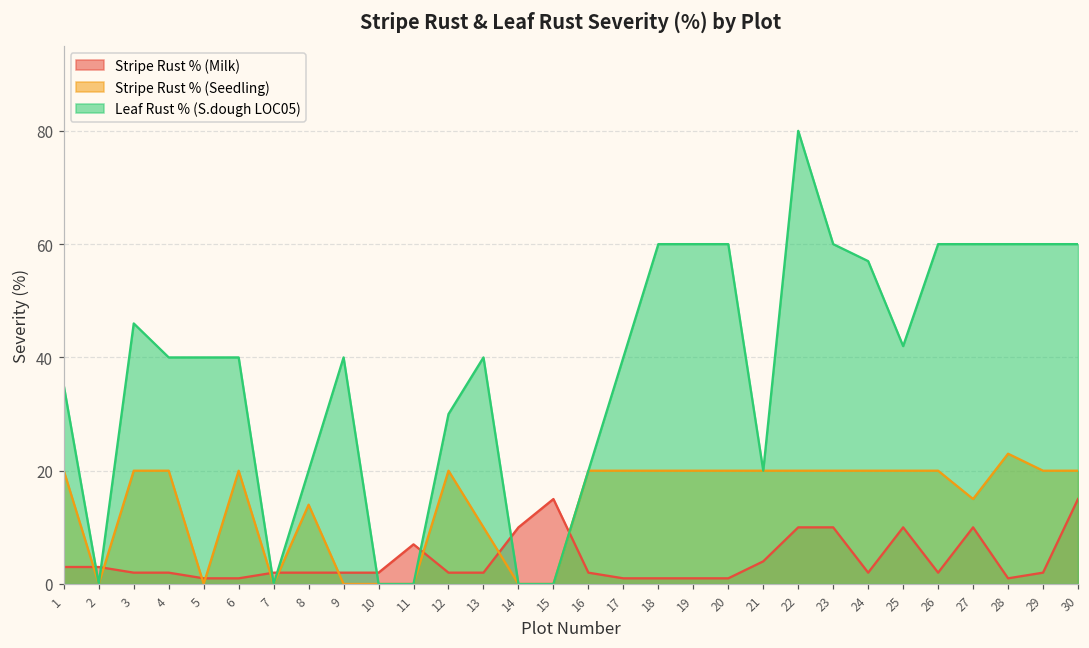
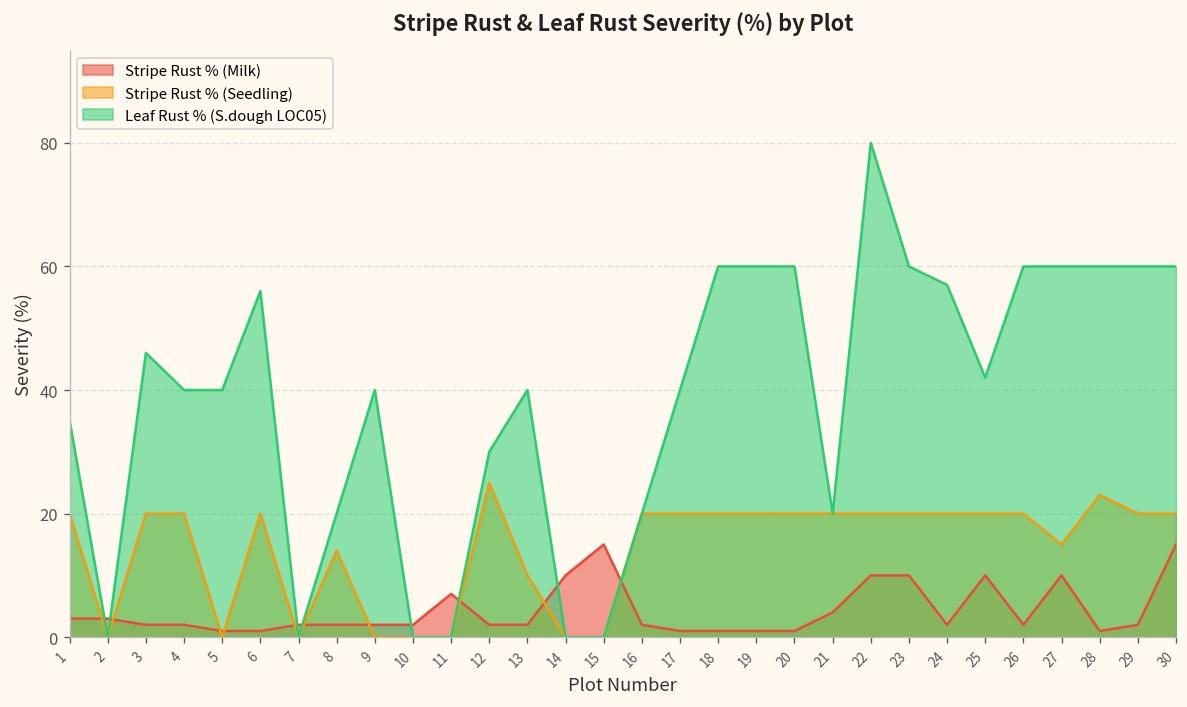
  {
    "Stripe Rust % (Milk)": {
      "1": 3,
      "2": 3,
      "3": 2,
      "4": 2,
      "5": 1,
      "6": 1,
      "7": 2,
      "8": 2,
      "9": 2,
      "10": 2,
      "11": 7,
      "12": 2,
      "13": 2,
      "14": 10,
      "15": 15,
      "16": 2,
      "17": 1,
      "18": 1,
      "19": 1,
      "20": 1,
      "21": 4,
      "22": 10,
      "23": 10,
      "24": 2,
      "25": 10,
      "26": 2,
      "27": 10,
      "28": 1,
      "29": 2,
      "30": 15
    },
    "Stripe Rust % (Seedling)": {
      "1": 20,
      "3": 20,
      "4": 20,
      "5": 0,
      "6": 20,
      "8": 14,
      "9": 0,
-     "12": 20,
+     "12": 25,
      "13": 10,
      "17": 20,
      "18": 20,
      "19": 20,
      "20": 20,
      "22": 20,
      "23": 20,
      "24": 20,
      "25": 20,
      "26": 20,
      "27": 15,
      "28": 23,
      "29": 20,
      "30": 20
    },
    "Leaf Rust % (S.dough LOC05)": {
      "1": 35,
      "3": 46,
      "4": 40,
      "5": 40,
-     "6": 40,
+     "6": 56,
      "8": 20,
      "9": 40,
      "12": 30,
      "13": 40,
      "17": 40,
      "18": 60,
      "19": 60,
      "20": 60,
      "22": 80,
      "23": 60,
      "24": 57,
      "25": 42,
      "26": 60,
      "27": 60,
      "28": 60,
      "29": 60,
      "30": 60
    }
  }
